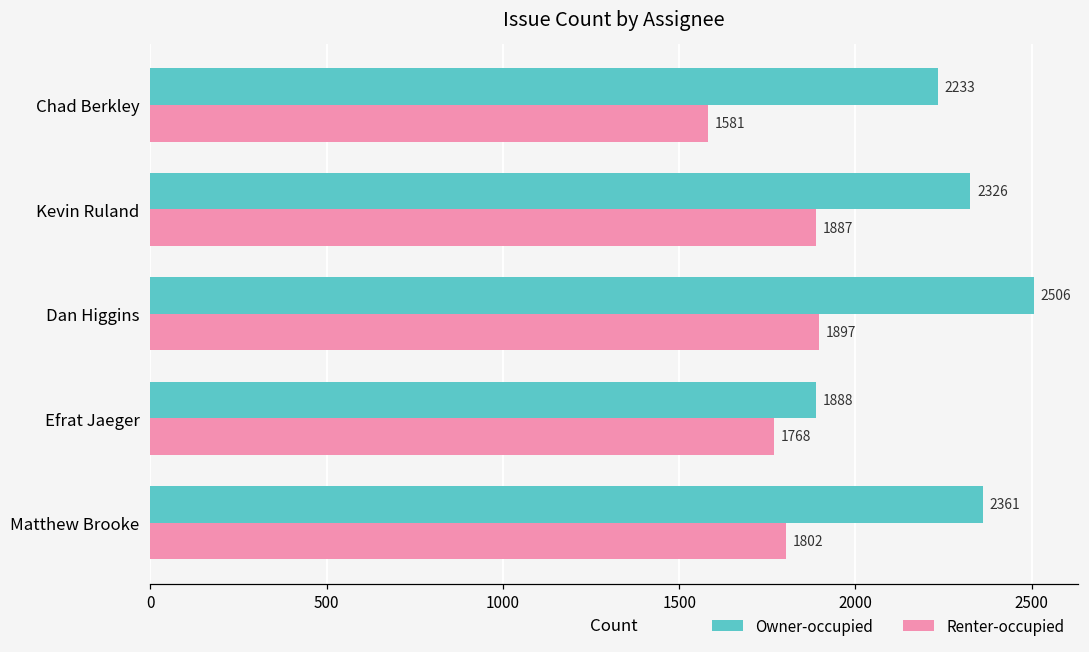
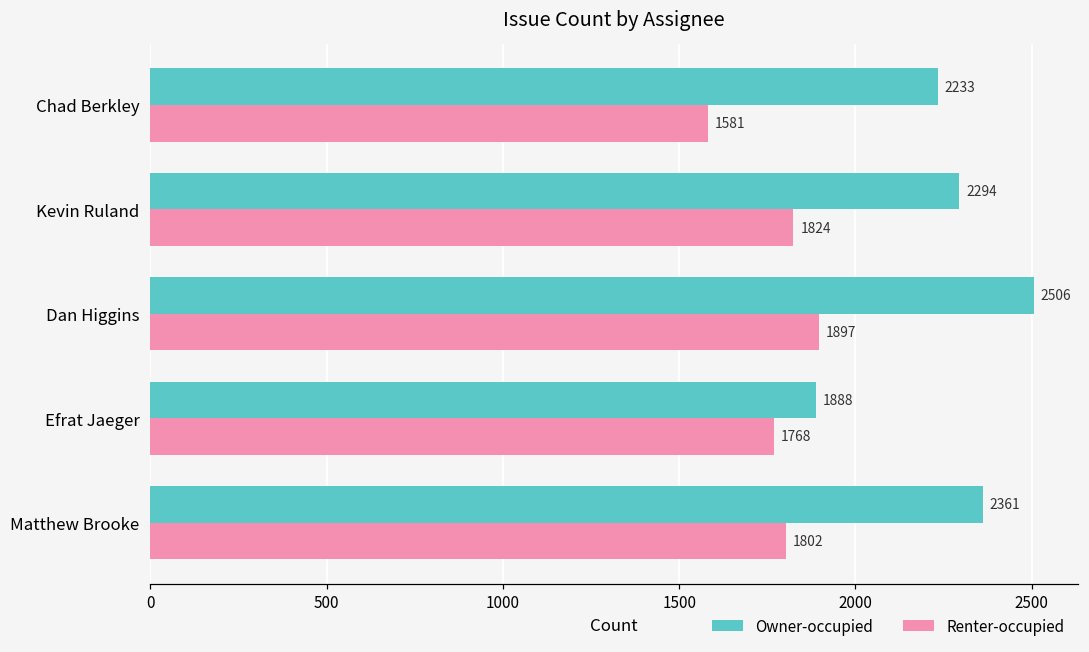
  {
    "Owner-occupied": {
      "Chad Berkley": 2233,
-     "Kevin Ruland": 2326,
+     "Kevin Ruland": 2294,
      "Dan Higgins": 2506,
      "Efrat Jaeger": 1888,
      "Matthew Brooke": 2361
    },
    "Renter-occupied": {
      "Chad Berkley": 1581,
-     "Kevin Ruland": 1887,
+     "Kevin Ruland": 1824,
      "Dan Higgins": 1897,
      "Efrat Jaeger": 1768,
      "Matthew Brooke": 1802
    }
  }
